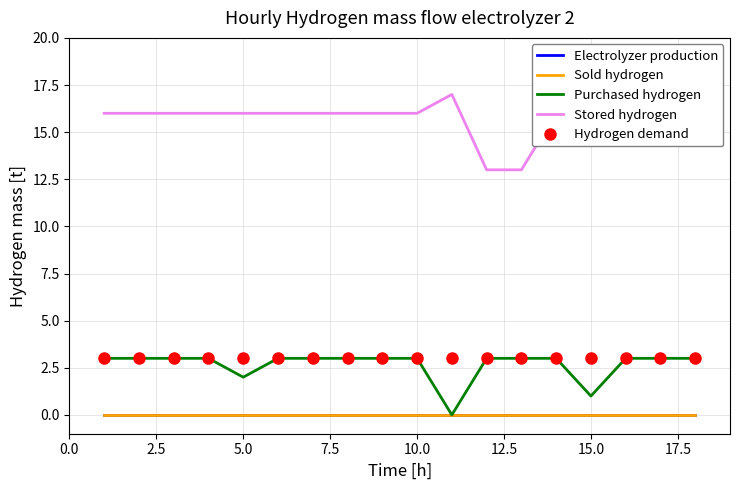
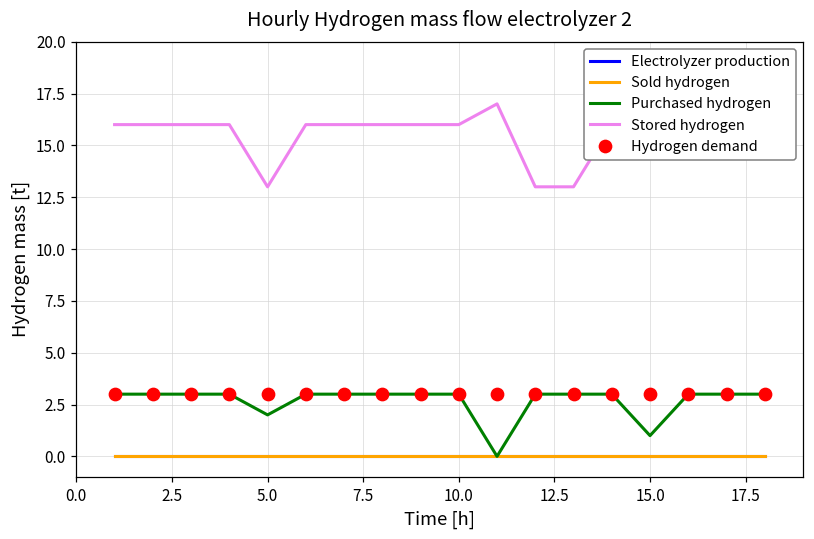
  {
    "Sold hydrogen": {
      "5.0": 0,
      "10.0": 0,
      "15.0": 0
    },
    "Purchased hydrogen": {
      "5.0": 2,
      "15.0": 1
    },
    "Stored hydrogen": {
-     "5.0": 16,
+     "5.0": 13,
      "10.0": 16
    }
  }
